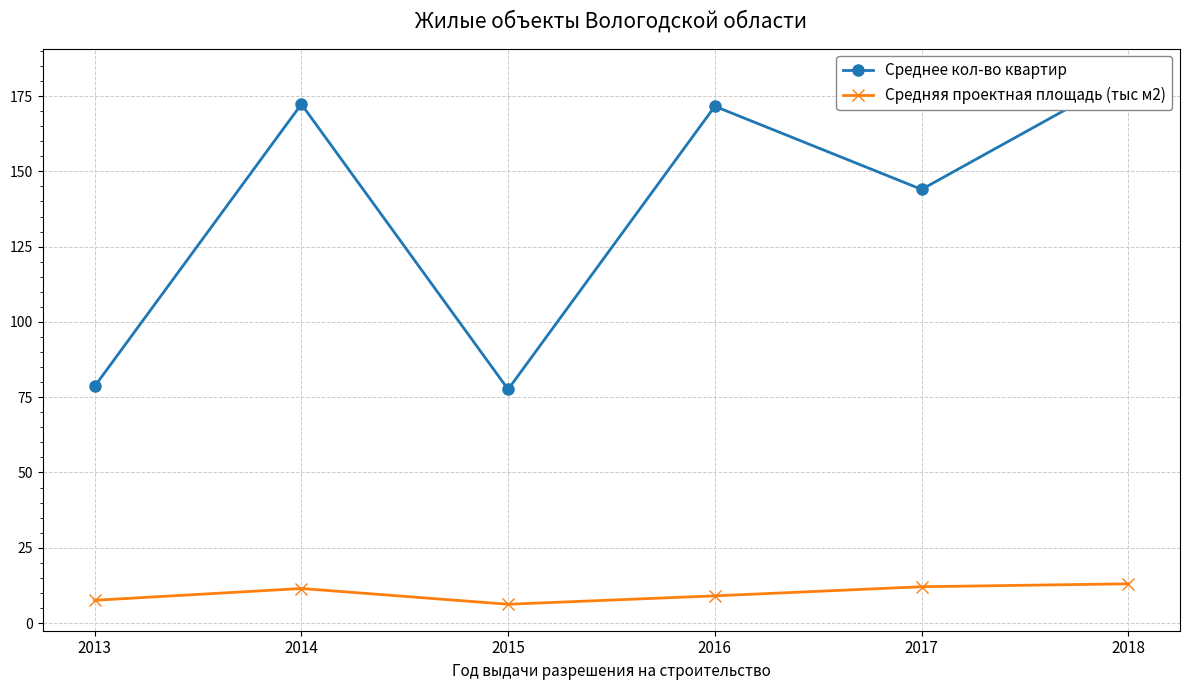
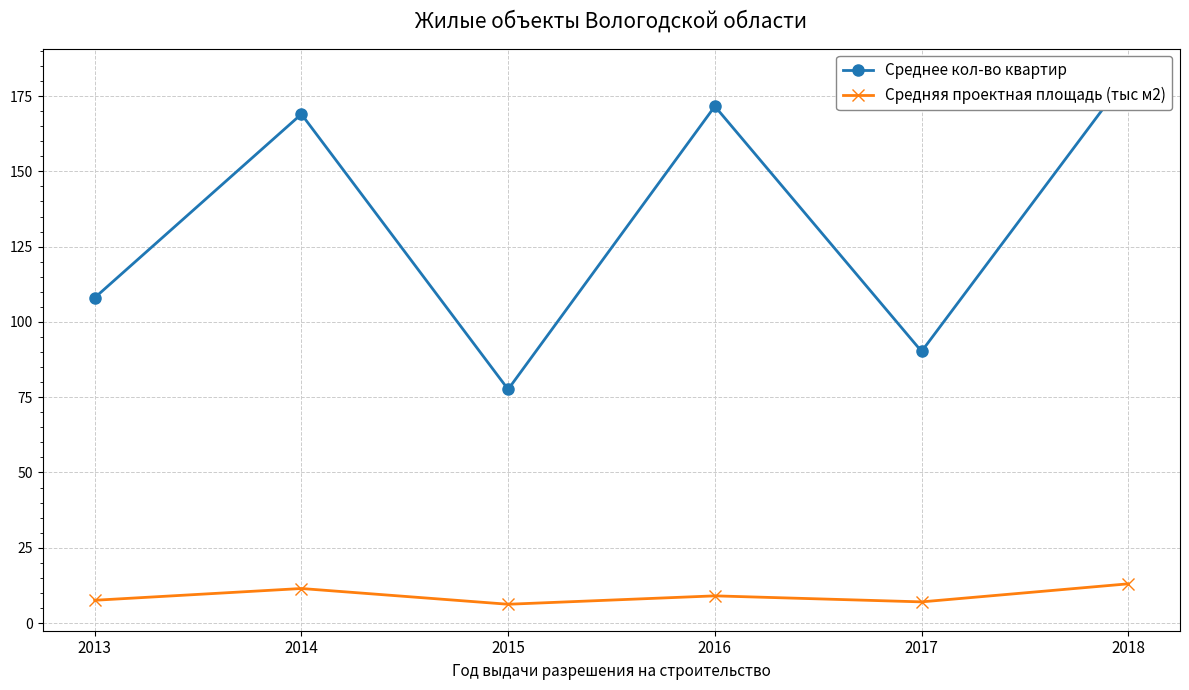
  {
    "Среднее кол-во квартир": {
-     "2013": 79,
-     "2014": 172,
+     "2013": 108,
+     "2014": 169,
      "2015": 78,
      "2016": 172,
-     "2017": 144
+     "2017": 90
    },
    "Средняя проектная площадь (тыс м2)": {
      "2013": 8,
      "2014": 11,
      "2015": 6,
      "2016": 9,
-     "2017": 12,
+     "2017": 7,
      "2018": 13
    }
  }
